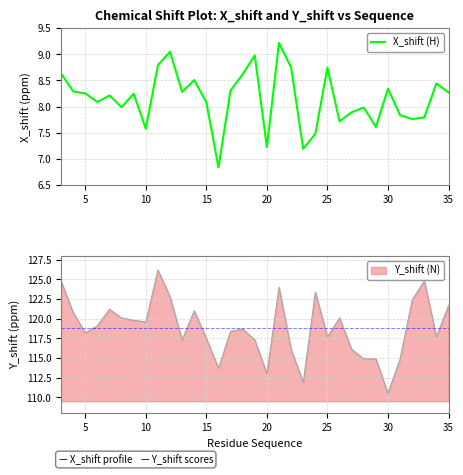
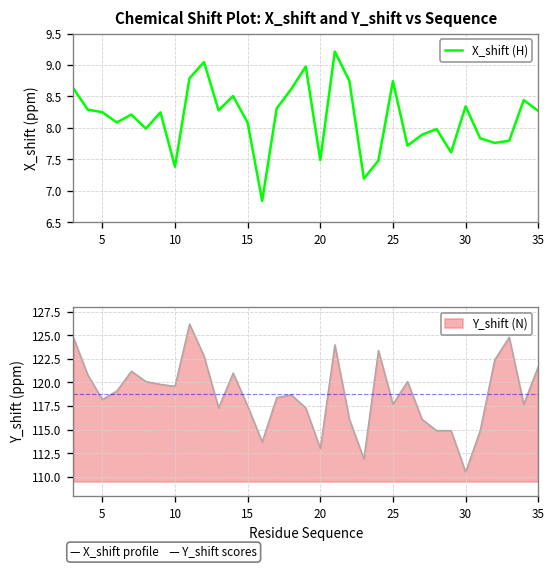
  {
    "Chemical Shift Plot: X_shift and Y_shift vs Sequence": {
      "5": 8.3,
-     "10": 7.6,
+     "10": 7.4,
      "15": 8.1,
-     "20": 7.2,
+     "20": 7.5,
      "25": 8.7,
      "30": 8.3,
      "35": 8.3
    }
  }
